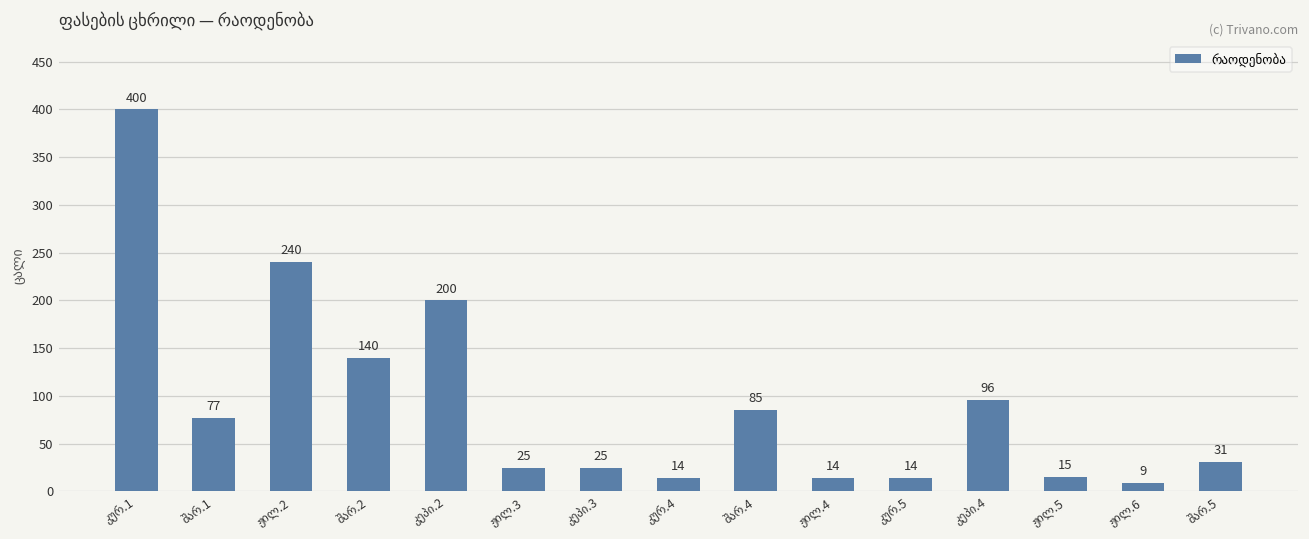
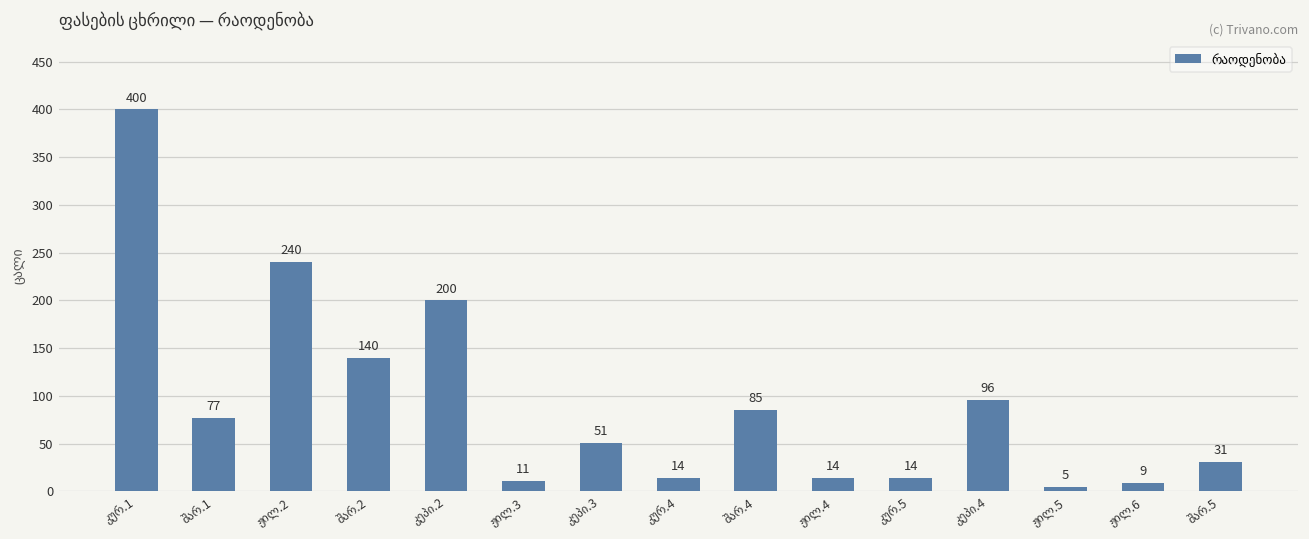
  {
    "კურ.1": 400,
    "შარ.1": 77,
    "ჟილ.2": 240,
    "შარ.2": 140,
    "კეპი.2": 200,
-   "ჟილ.3": 25,
-   "კეპი.3": 25,
+   "ჟილ.3": 11,
+   "კეპი.3": 51,
    "კურ.4": 14,
    "შარ.4": 85,
    "ჟილ.4": 14,
    "კურ.5": 14,
    "კეპი.4": 96,
-   "ჟილ.5": 15,
+   "ჟილ.5": 5,
    "ჟილ.6": 9,
    "შარ.5": 31
  }
